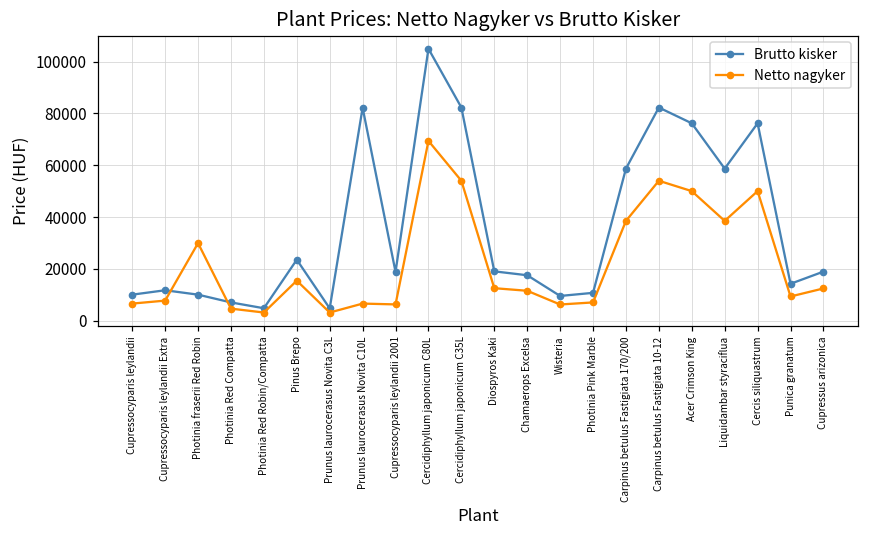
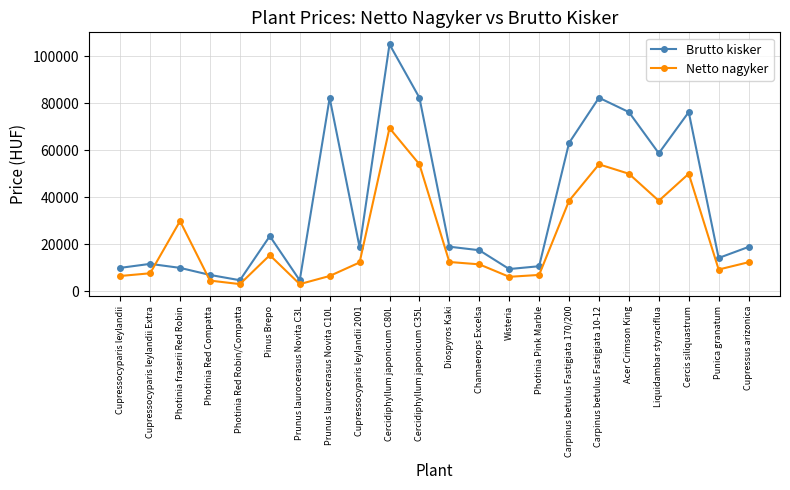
  {
    "Brutto kisker": {
      "Cupressocyparis leylandii": 10000,
      "Cupressocyparis leylandii Extra": 12000,
      "Photinia fraserii Red Robin": 10000,
      "Photinia Red Compatta": 7000,
      "Photinia Red Robin/Compatta": 5000,
      "Pinus Brepo": 24000,
      "Prunus laurocerasus Novita C3L": 5000,
      "Prunus laurocerasus Novita C10L": 82000,
      "Cupressocyparis leylandii 2001": 19000,
      "Cercidiphyllum japonicum C80L": 105000,
      "Cercidiphyllum japonicum C35L": 82000,
      "Diospyros Kaki": 19000,
      "Chamaerops Excelsa": 18000,
      "Wisteria": 10000,
      "Photinia Pink Marble": 11000,
-     "Carpinus betulus Fastigiata 170/200": 59000,
+     "Carpinus betulus Fastigiata 170/200": 63000,
      "Carpinus betulus Fastigiata 10-12": 82000,
      "Acer Crimson King": 76000,
      "Liquidambar styraciflua": 59000,
      "Cercis siliquastrum": 76000,
      "Punica granatum": 14000,
      "Cupressus arizonica": 19000
    },
    "Netto nagyker": {
      "Cupressocyparis leylandii": 7000,
      "Cupressocyparis leylandii Extra": 8000,
      "Photinia fraserii Red Robin": 30000,
      "Photinia Red Compatta": 5000,
      "Photinia Red Robin/Compatta": 3000,
      "Pinus Brepo": 15000,
      "Prunus laurocerasus Novita C3L": 3000,
      "Prunus laurocerasus Novita C10L": 7000,
-     "Cupressocyparis leylandii 2001": 6000,
+     "Cupressocyparis leylandii 2001": 12000,
      "Cercidiphyllum japonicum C80L": 69000,
      "Cercidiphyllum japonicum C35L": 54000,
      "Diospyros Kaki": 13000,
      "Chamaerops Excelsa": 12000,
      "Wisteria": 6000,
      "Photinia Pink Marble": 7000,
      "Carpinus betulus Fastigiata 170/200": 39000,
      "Carpinus betulus Fastigiata 10-12": 54000,
      "Acer Crimson King": 50000,
      "Liquidambar styraciflua": 39000,
      "Cercis siliquastrum": 50000,
      "Punica granatum": 9000,
      "Cupressus arizonica": 12000
    }
  }
